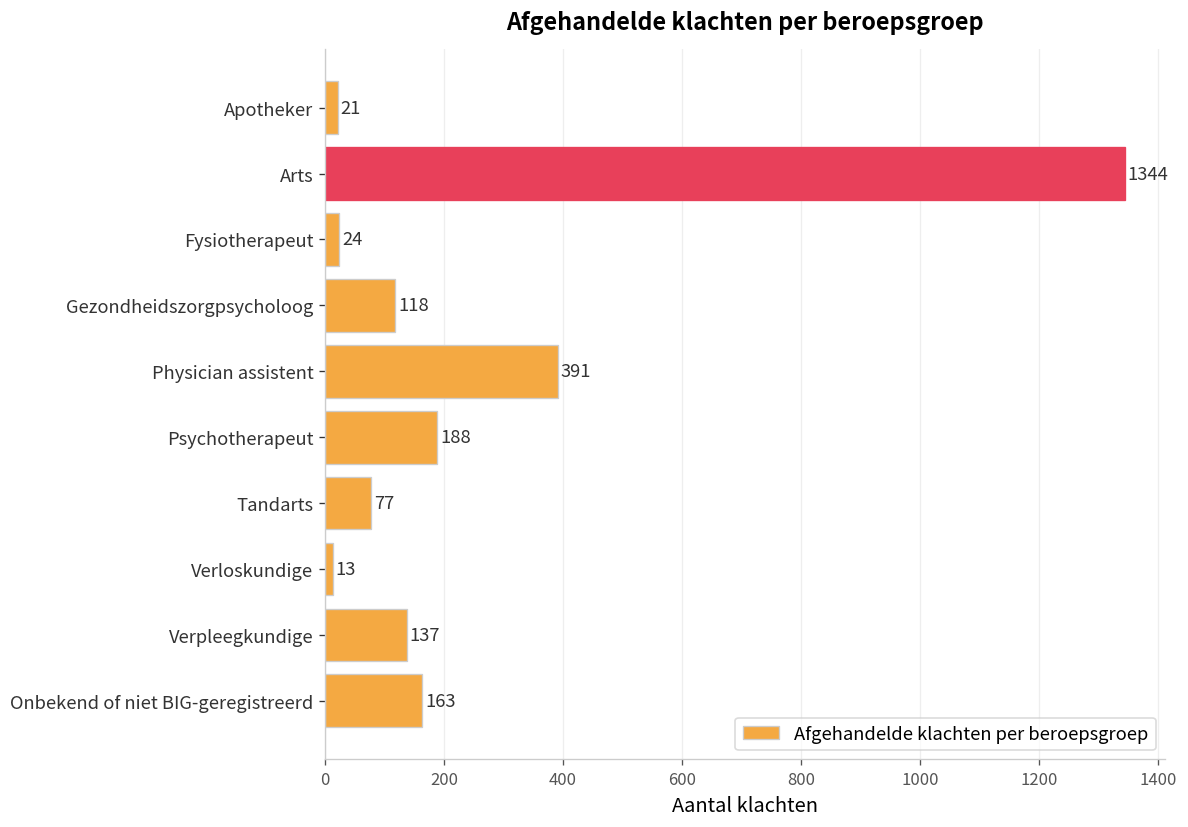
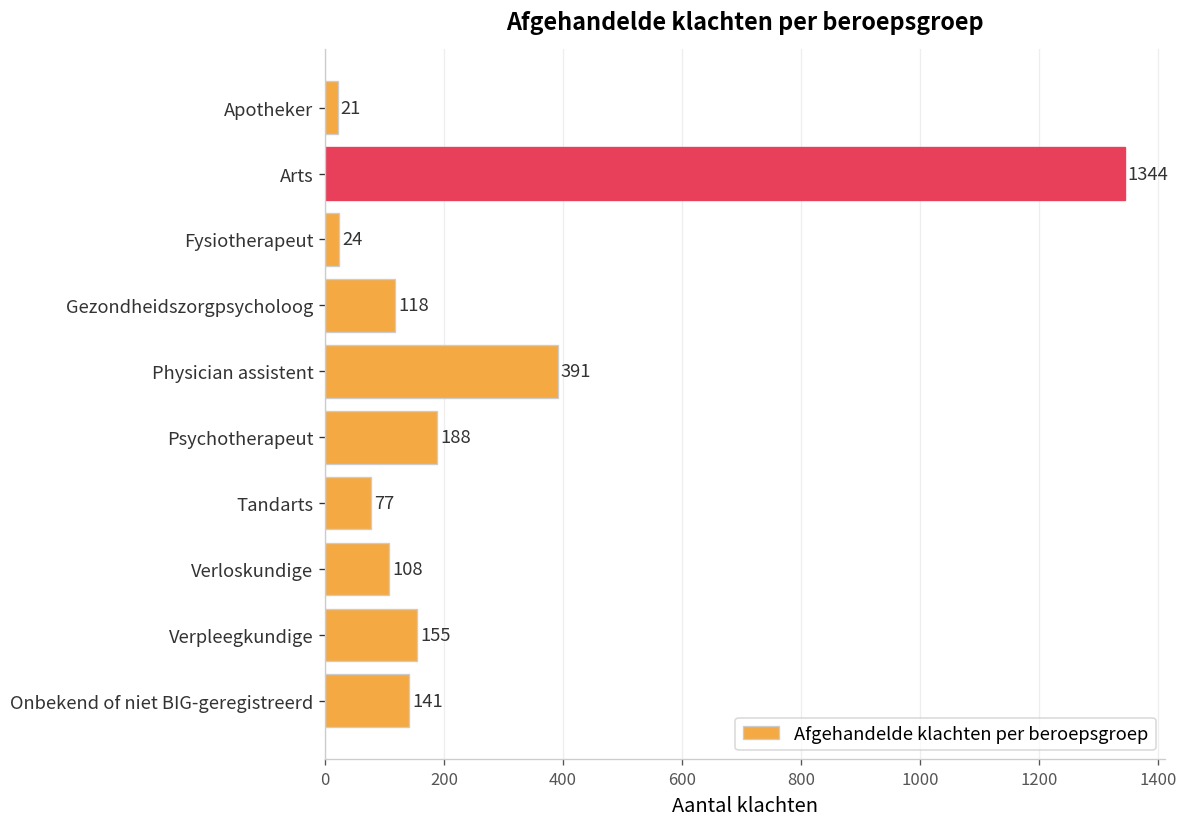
  {
    "Apotheker": 21,
    "Arts": 1344,
    "Fysiotherapeut": 24,
    "Gezondheidszorgpsycholoog": 118,
    "Physician assistent": 391,
    "Psychotherapeut": 188,
    "Tandarts": 77,
-   "Verloskundige": 13,
-   "Verpleegkundige": 137,
-   "Onbekend of niet BIG-geregistreerd": 163
+   "Verloskundige": 108,
+   "Verpleegkundige": 155,
+   "Onbekend of niet BIG-geregistreerd": 141
  }
